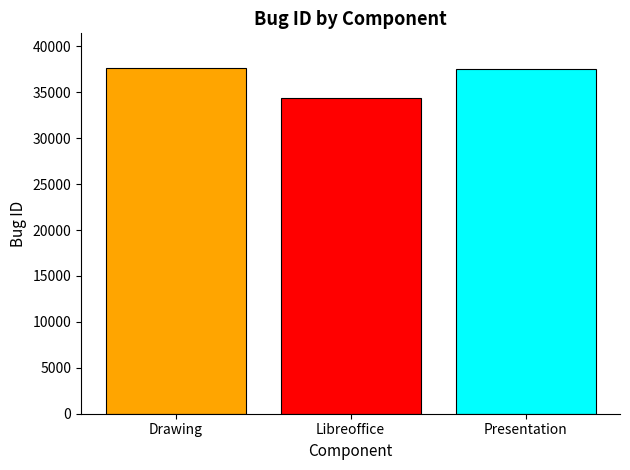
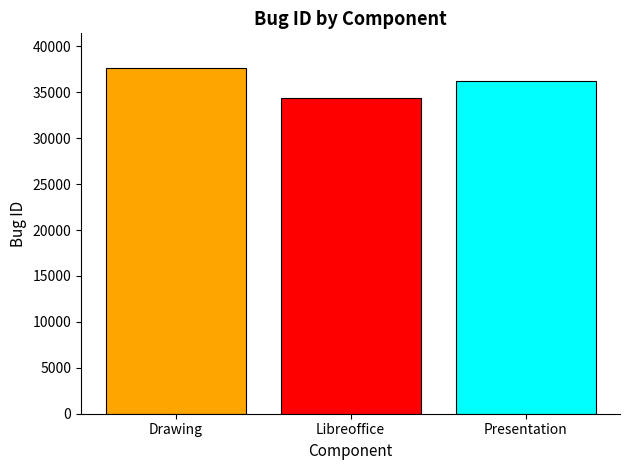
  {
    "Drawing": 38000,
    "Libreoffice": 34000,
-   "Presentation": 37000
+   "Presentation": 36000
  }
